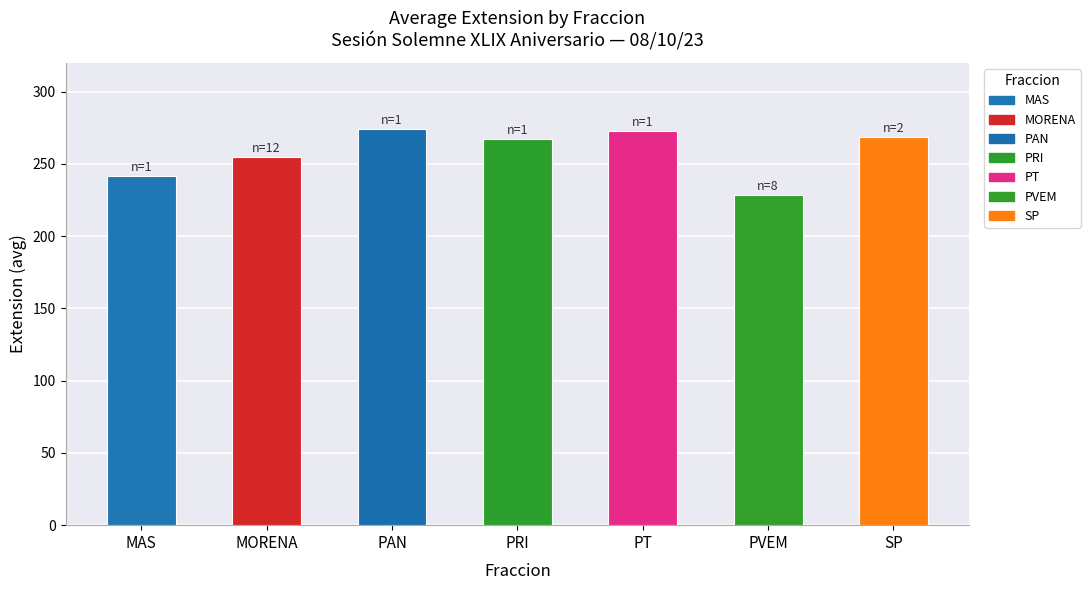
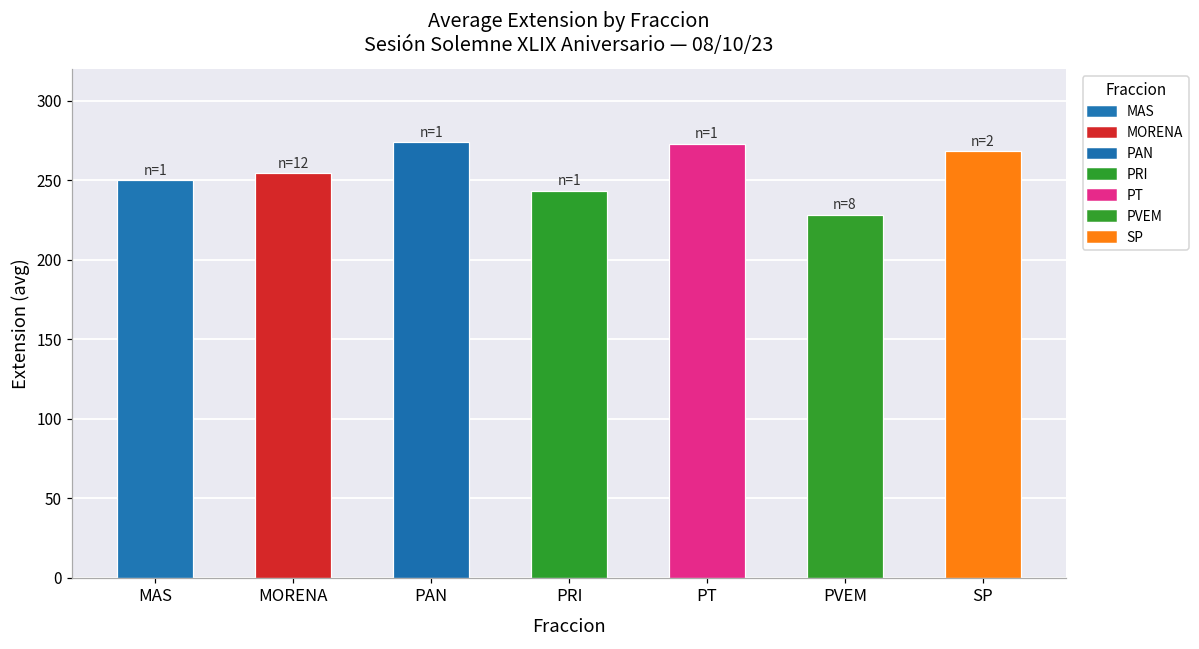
  {
-   "MAS": 242,
-   "PRI": 267
+   "MAS": 250,
+   "PRI": 244
  }
